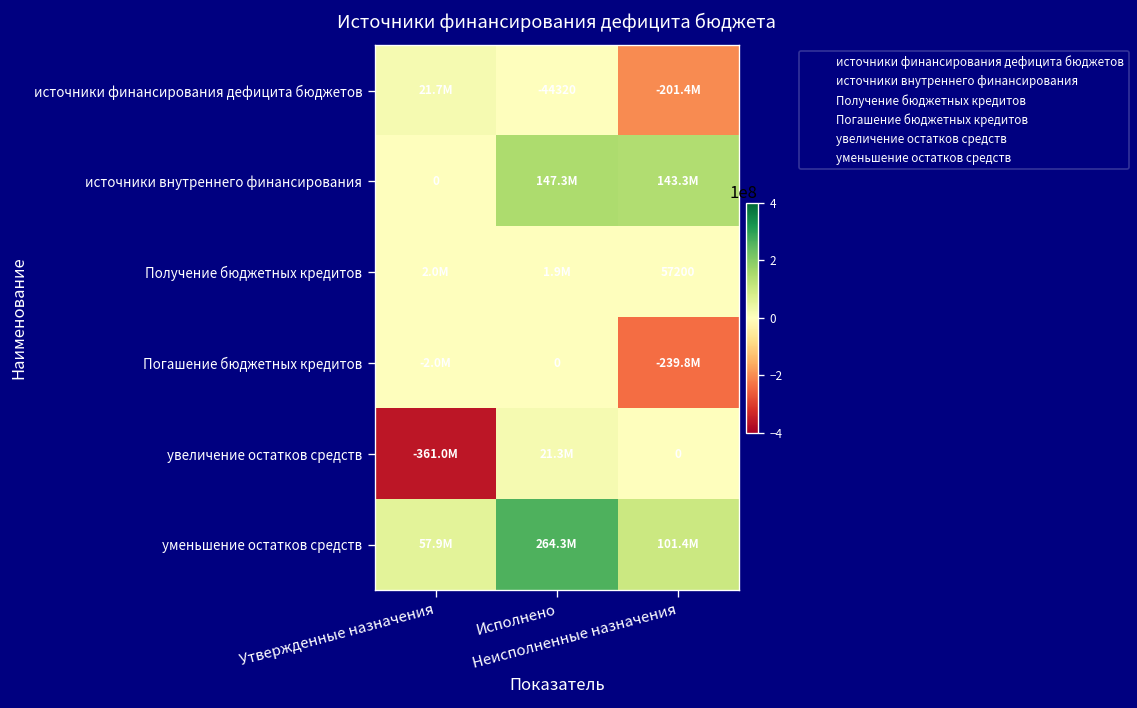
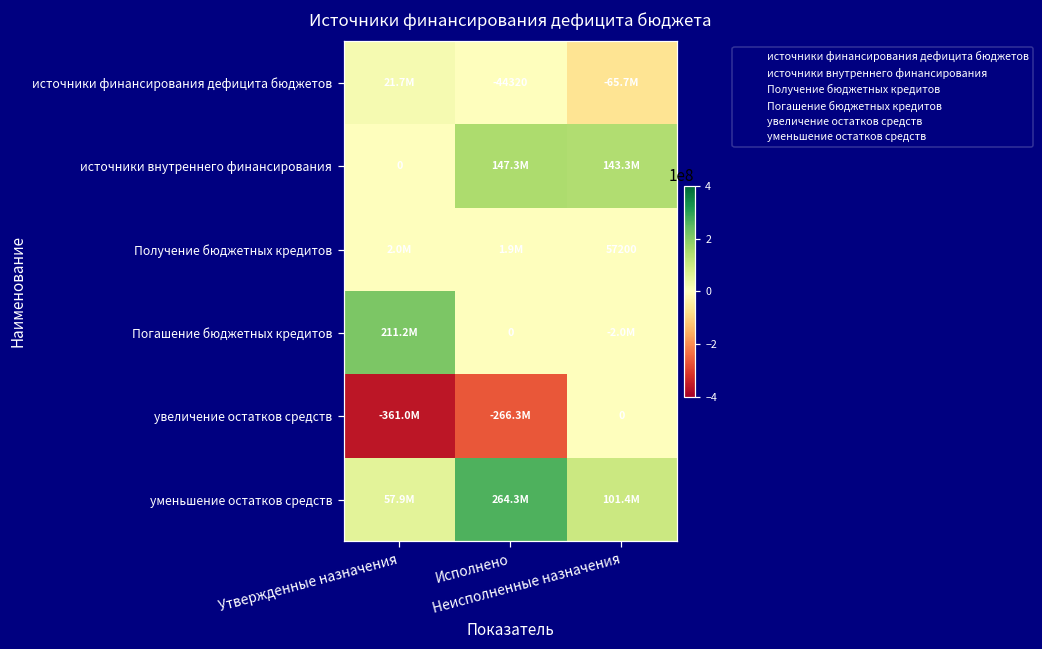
  {
    "источники финансирования дефицита бюджетов": {
      "Утвержденные назначения": "21.7M",
      "Исполнено": "-44320",
-     "Неисполненные назначения": "-201.4M"
+     "Неисполненные назначения": "-65.7M"
    },
    "источники внутреннего финансирования": {
      "Утвержденные назначения": "0",
      "Исполнено": "147.3M",
      "Неисполненные назначения": "143.3M"
    },
    "Получение бюджетных кредитов": {
      "Утвержденные назначения": "2.0M",
      "Исполнено": "1.9M",
      "Неисполненные назначения": "57200"
    },
    "Погашение бюджетных кредитов": {
-     "Утвержденные назначения": "-2.0M",
+     "Утвержденные назначения": "211.2M",
      "Исполнено": "0",
-     "Неисполненные назначения": "-239.8M"
+     "Неисполненные назначения": "-2.0M"
    },
    "увеличение остатков средств": {
      "Утвержденные назначения": "-361.0M",
-     "Исполнено": "21.3M",
+     "Исполнено": "-266.3M",
      "Неисполненные назначения": "0"
    },
    "уменьшение остатков средств": {
      "Утвержденные назначения": "57.9M",
      "Исполнено": "264.3M",
      "Неисполненные назначения": "101.4M"
    }
  }
